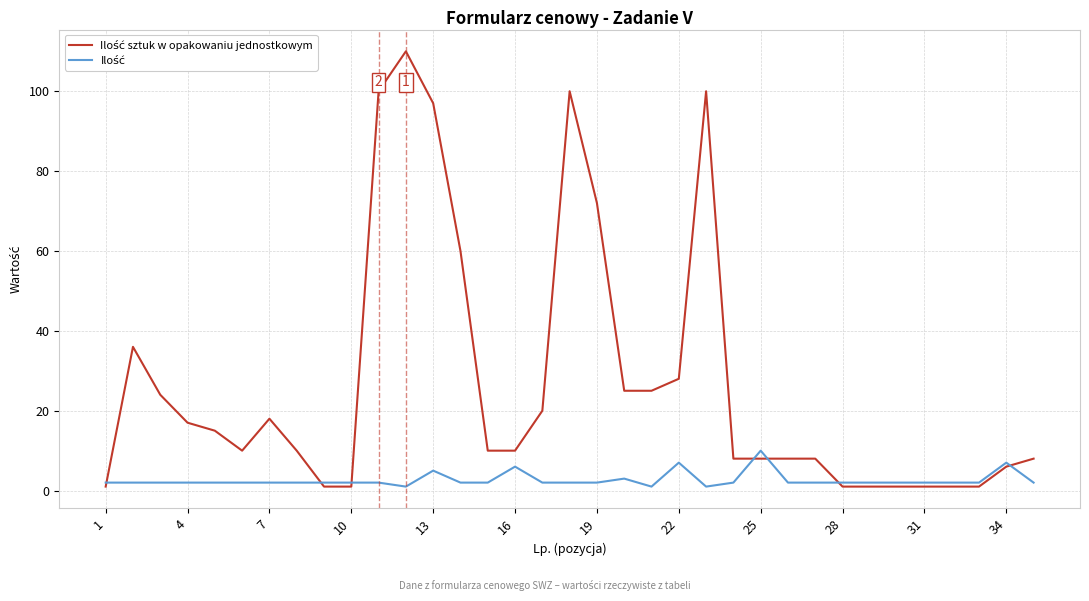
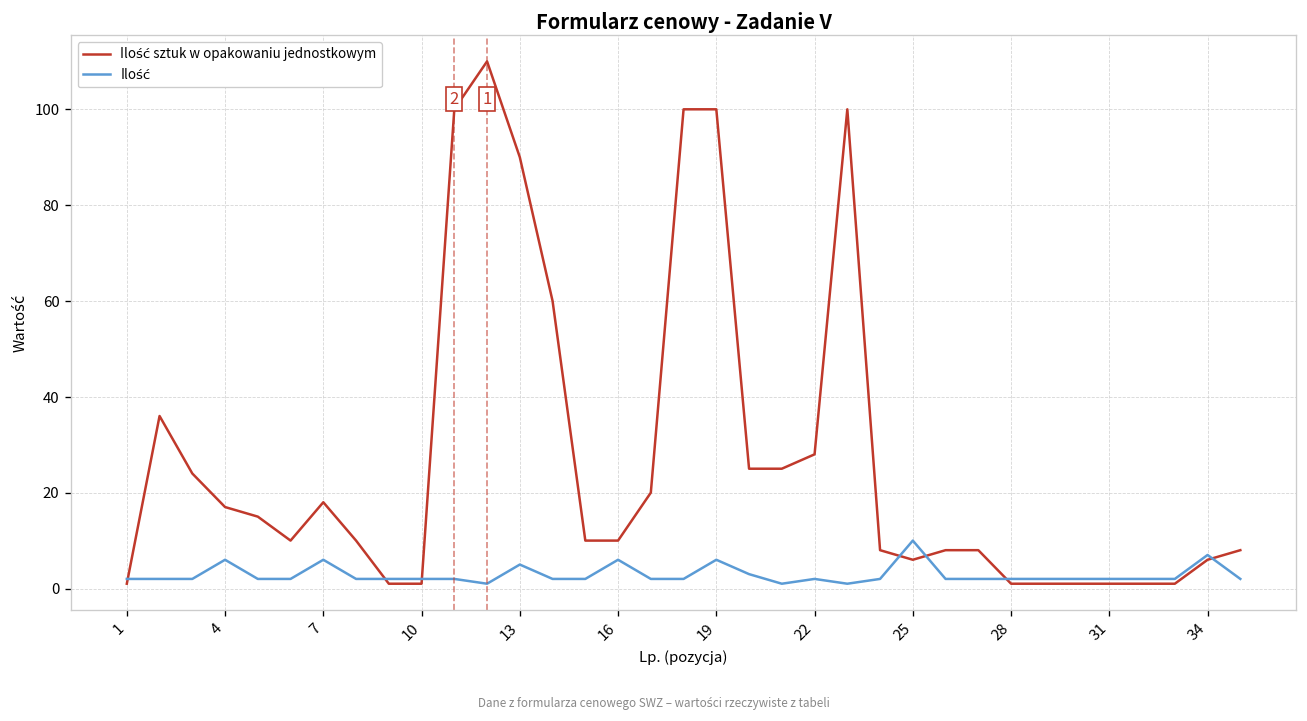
  {
    "Ilość sztuk w opakowaniu jednostkowym": {
      "1": 1,
      "4": 17,
      "7": 18,
      "10": 1,
-     "13": 97,
+     "13": 90,
      "16": 10,
-     "19": 72,
+     "19": 100,
      "22": 28,
-     "25": 8,
+     "25": 6,
      "28": 1,
      "31": 1,
      "34": 6
    },
    "Ilość": {
      "1": 2,
-     "4": 2,
-     "7": 2,
+     "4": 6,
+     "7": 6,
      "10": 2,
      "13": 5,
      "16": 6,
-     "19": 2,
-     "22": 7,
+     "19": 6,
+     "22": 2,
      "25": 10,
      "28": 2,
      "31": 2,
      "34": 7
    }
  }
